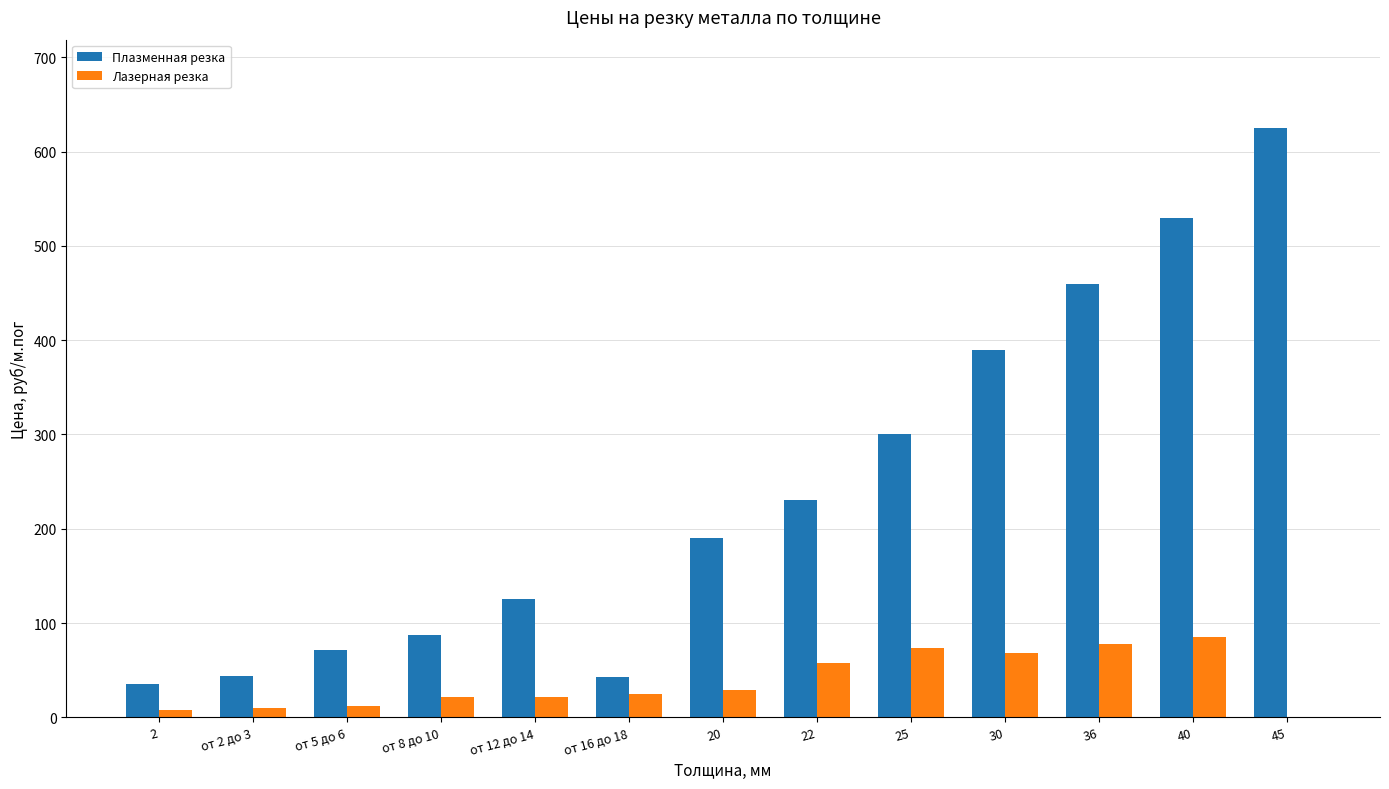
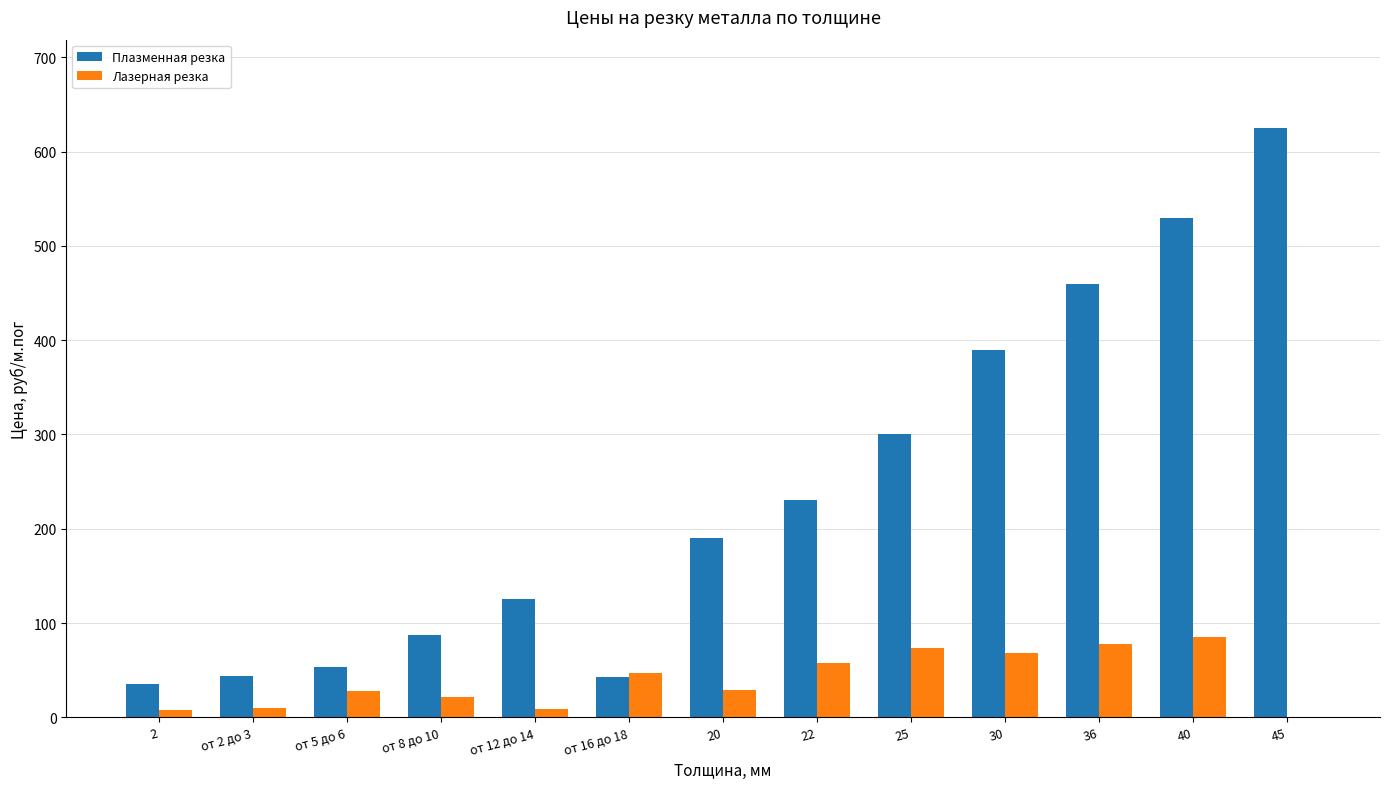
  {
    "Плазменная резка": {
      "2": 40,
      "от 2 до 3": 40,
-     "от 5 до 6": 70,
+     "от 5 до 6": 50,
      "от 8 до 10": 90,
      "от 12 до 14": 130,
      "от 16 до 18": 40,
      "20": 190,
      "22": 230,
      "25": 300,
      "30": 390,
      "36": 460,
      "40": 530,
      "45": 630
    },
    "Лазерная резка": {
      "2": 10,
      "от 2 до 3": 10,
-     "от 5 до 6": 10,
+     "от 5 до 6": 30,
      "от 8 до 10": 20,
-     "от 12 до 14": 20,
-     "от 16 до 18": 30,
+     "от 12 до 14": 10,
+     "от 16 до 18": 50,
      "20": 30,
      "22": 60,
      "25": 70,
      "30": 70,
      "36": 80,
      "40": 90,
      "45": 0
    }
  }
